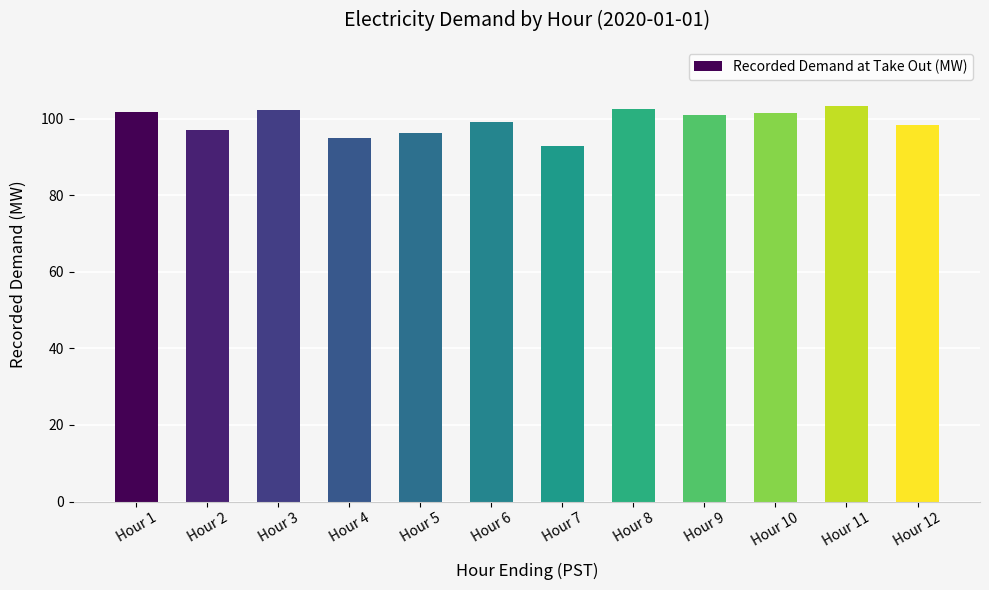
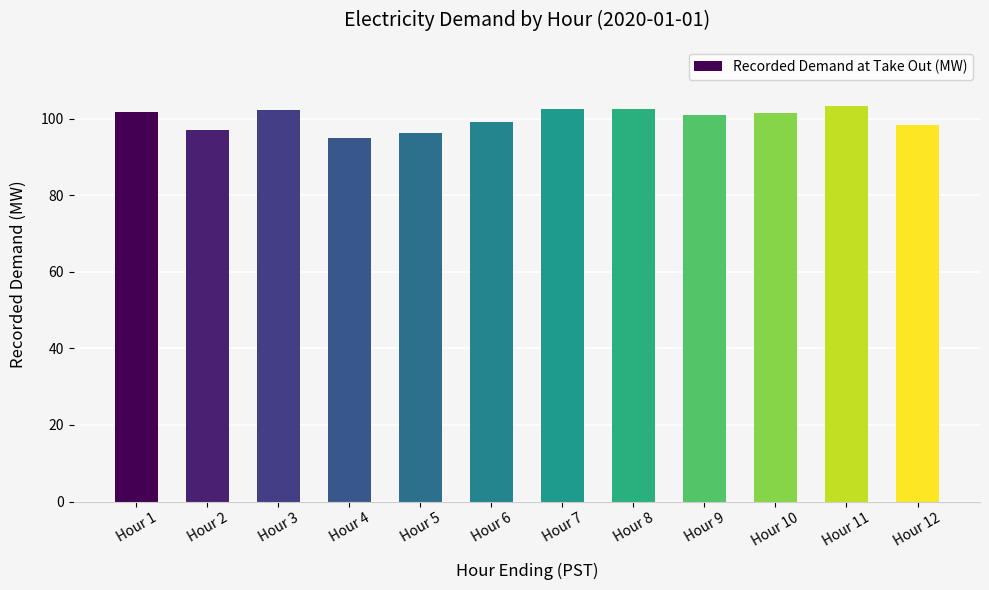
  {
    "Hour 1": 102,
    "Hour 2": 97,
    "Hour 3": 102,
    "Hour 4": 95,
    "Hour 5": 96,
    "Hour 6": 99,
-   "Hour 7": 93,
+   "Hour 7": 102,
    "Hour 8": 102,
    "Hour 9": 101,
    "Hour 10": 102,
    "Hour 11": 103,
    "Hour 12": 98
  }
